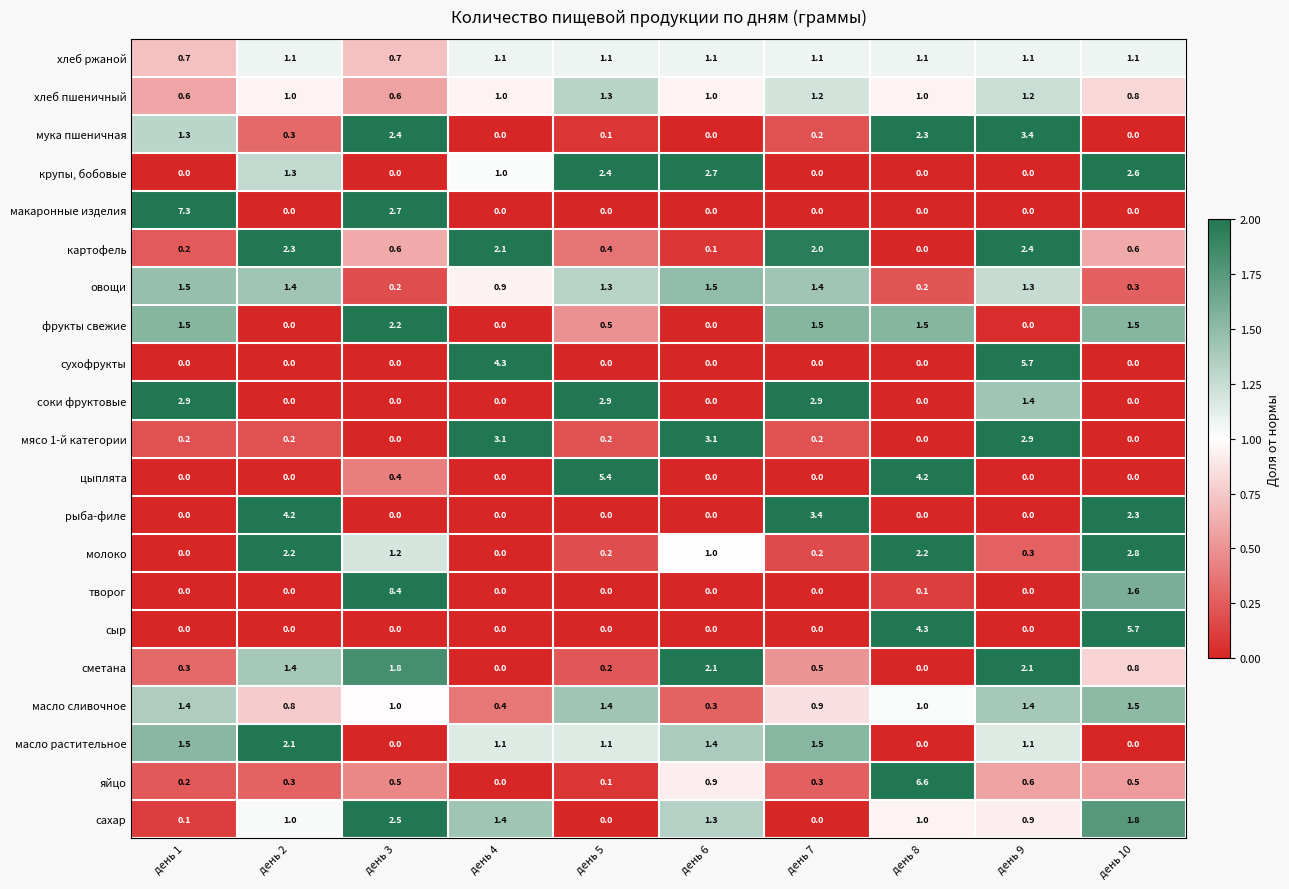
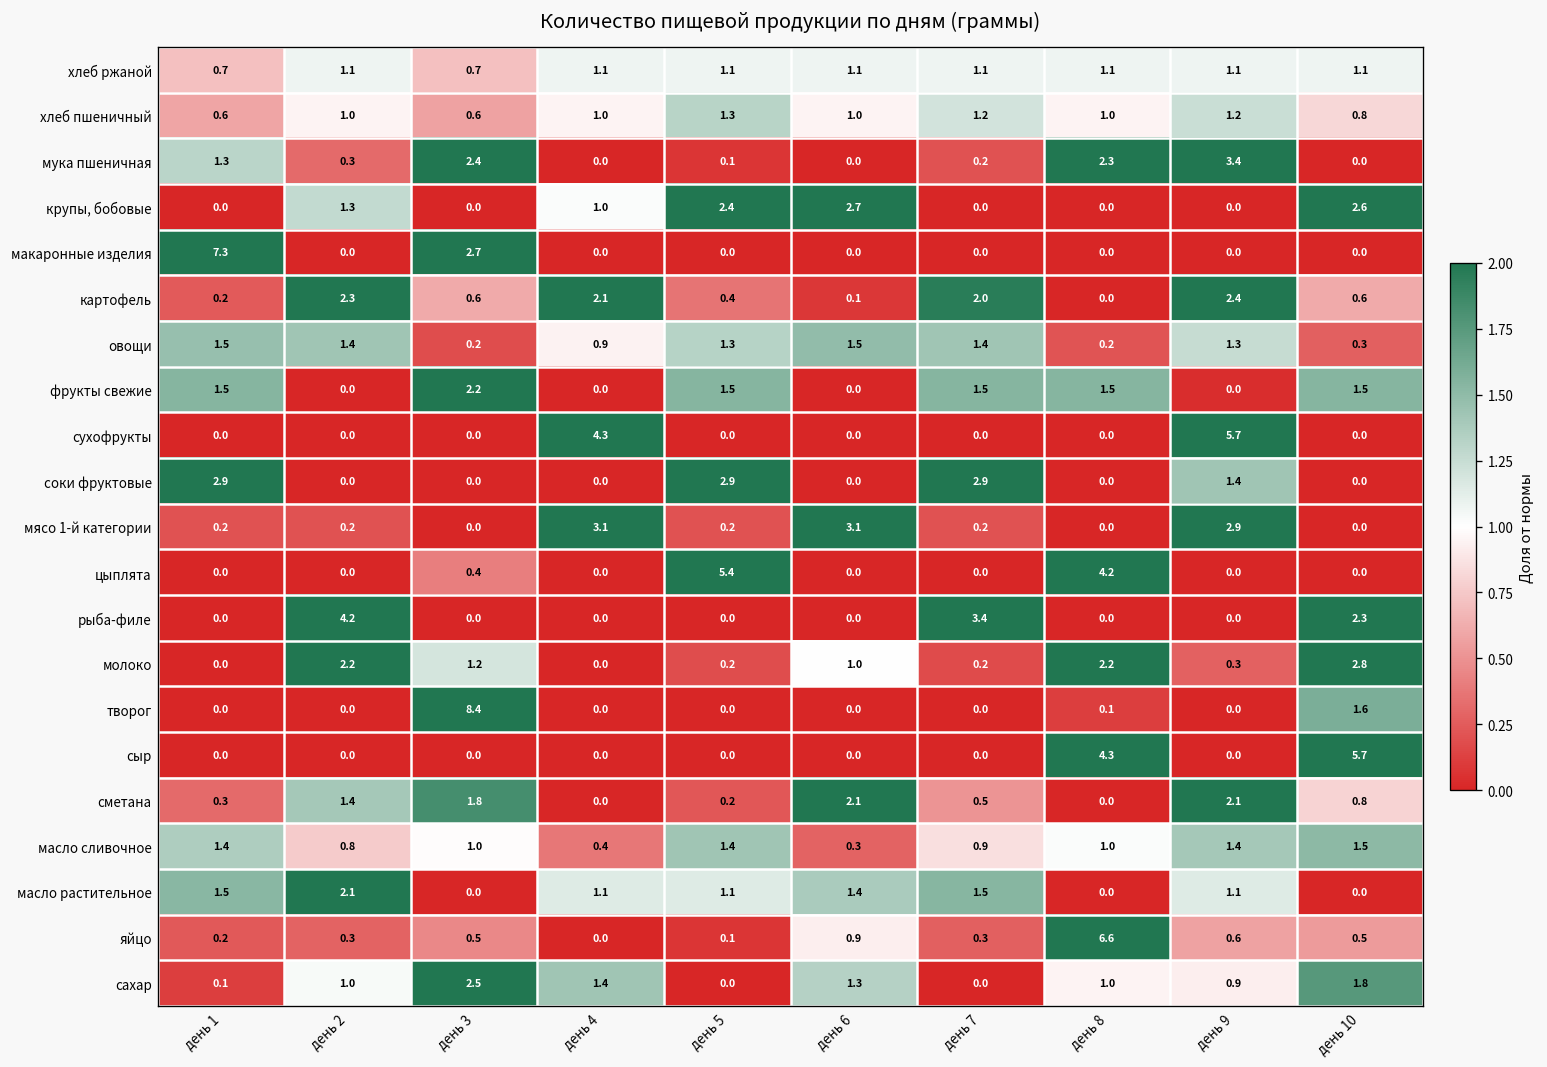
  {
    "фрукты свежие": {
-     "день 5": 0.5
+     "день 5": 1.5
    }
  }
